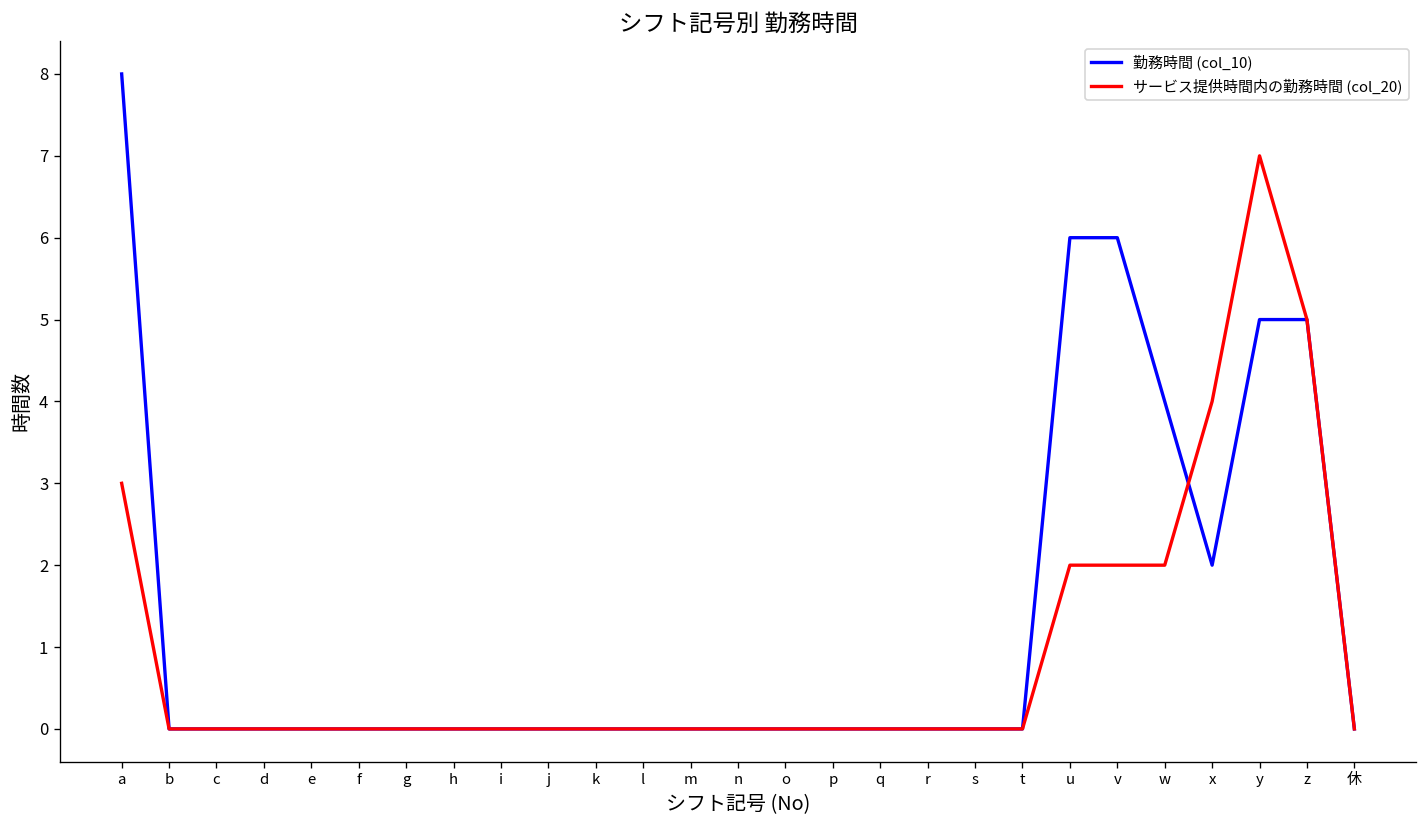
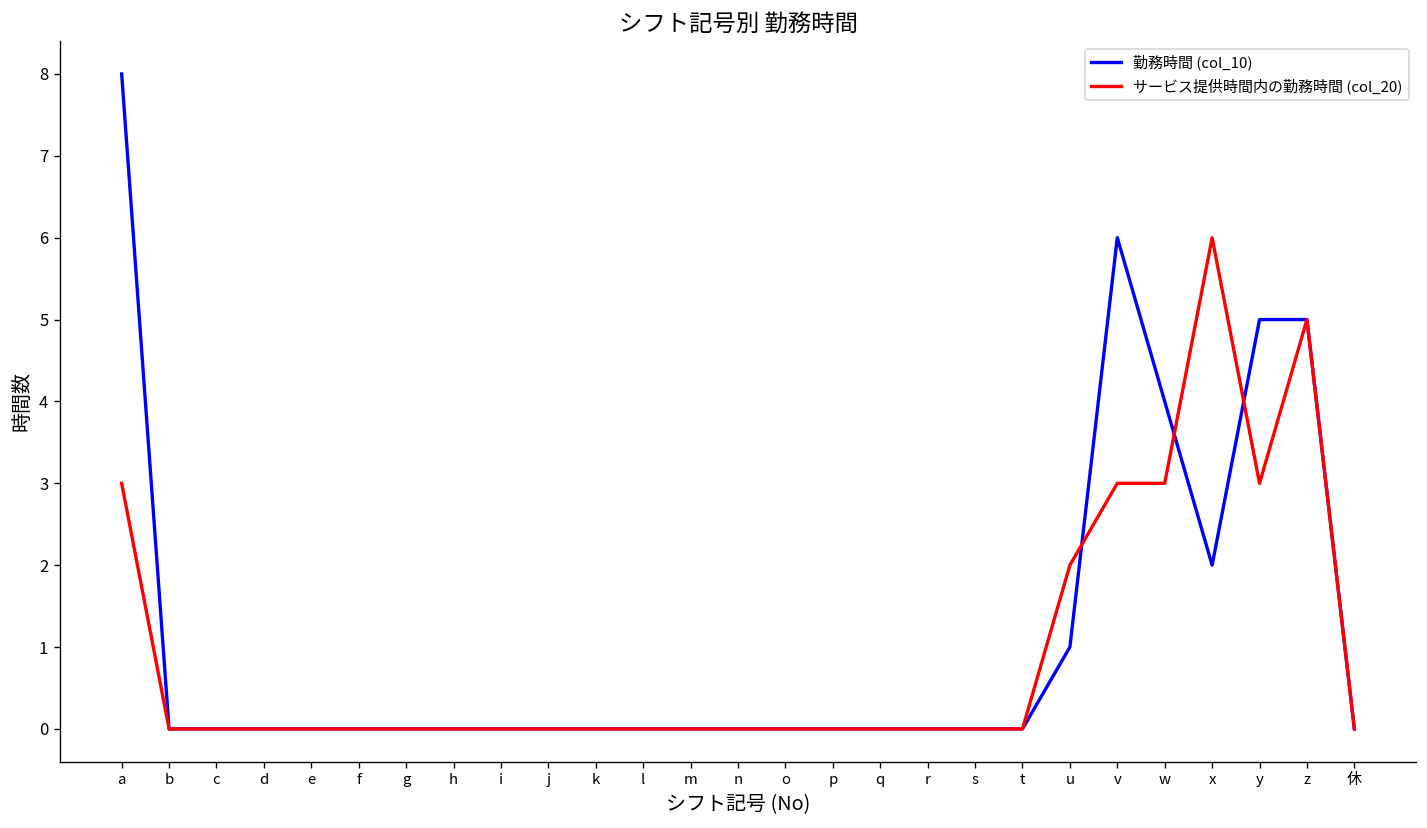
  {
    "勤務時間 (col_10)": {
      "a": 8,
-     "u": 6,
+     "u": 1,
      "v": 6,
      "w": 4,
      "x": 2,
      "y": 5
    },
    "サービス提供時間内の勤務時間 (col_20)": {
      "a": 3,
      "u": 2,
-     "v": 2,
-     "w": 2,
-     "x": 4,
-     "y": 7
+     "v": 3,
+     "w": 3,
+     "x": 6,
+     "y": 3
    }
  }
